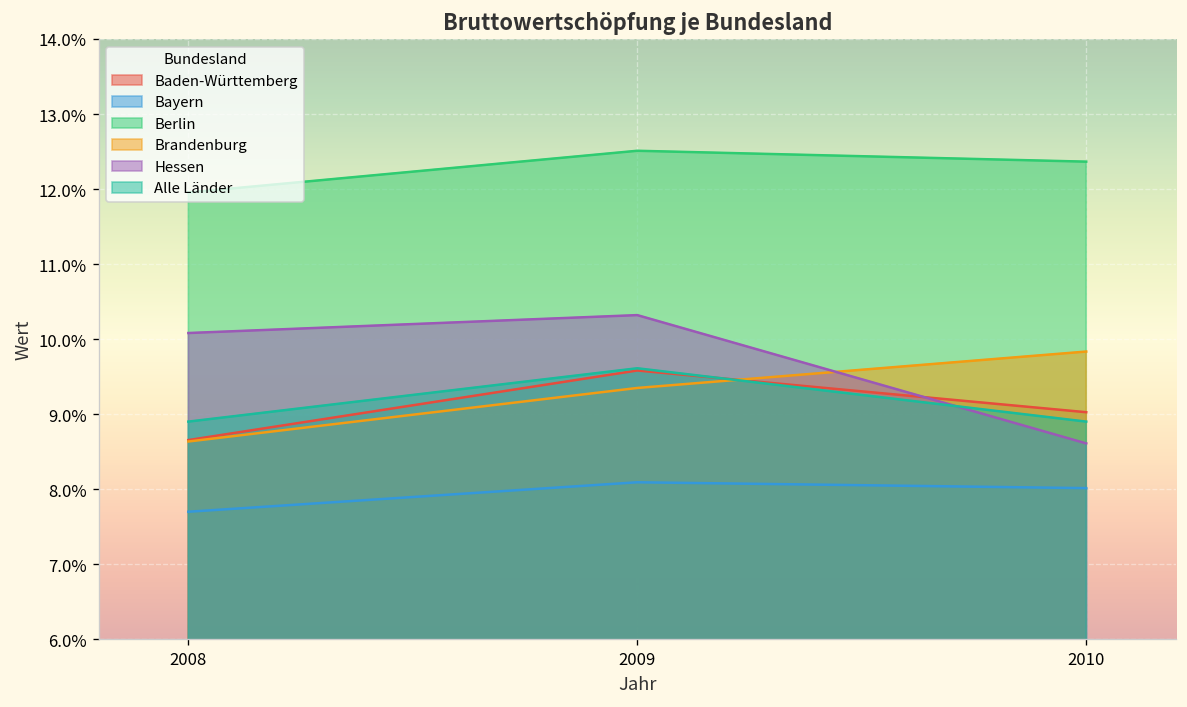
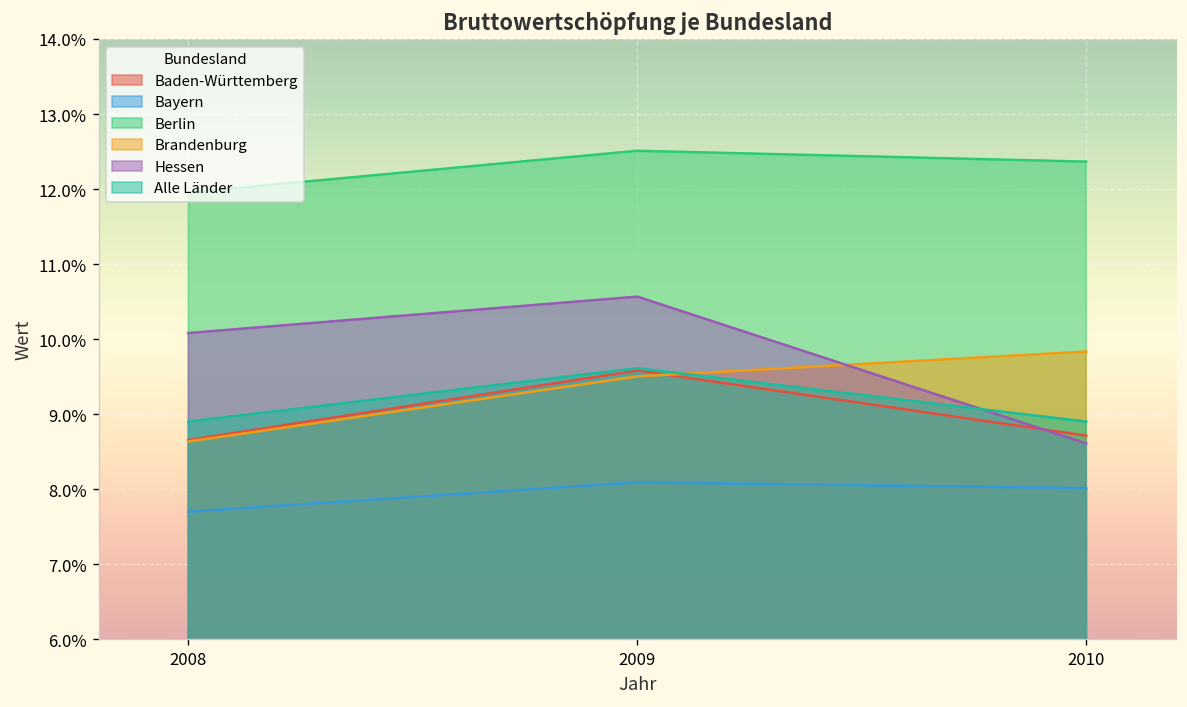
  {
    "Baden-Württemberg": {
-     "2010": "9.0%"
+     "2010": "8.7%"
    },
    "Brandenburg": {
-     "2009": "9.4%",
+     "2009": "9.5%",
      "2010": "9.8%"
    },
    "Hessen": {
      "2008": "10.1%",
-     "2009": "10.3%",
+     "2009": "10.6%",
      "2010": "8.6%"
    }
  }
